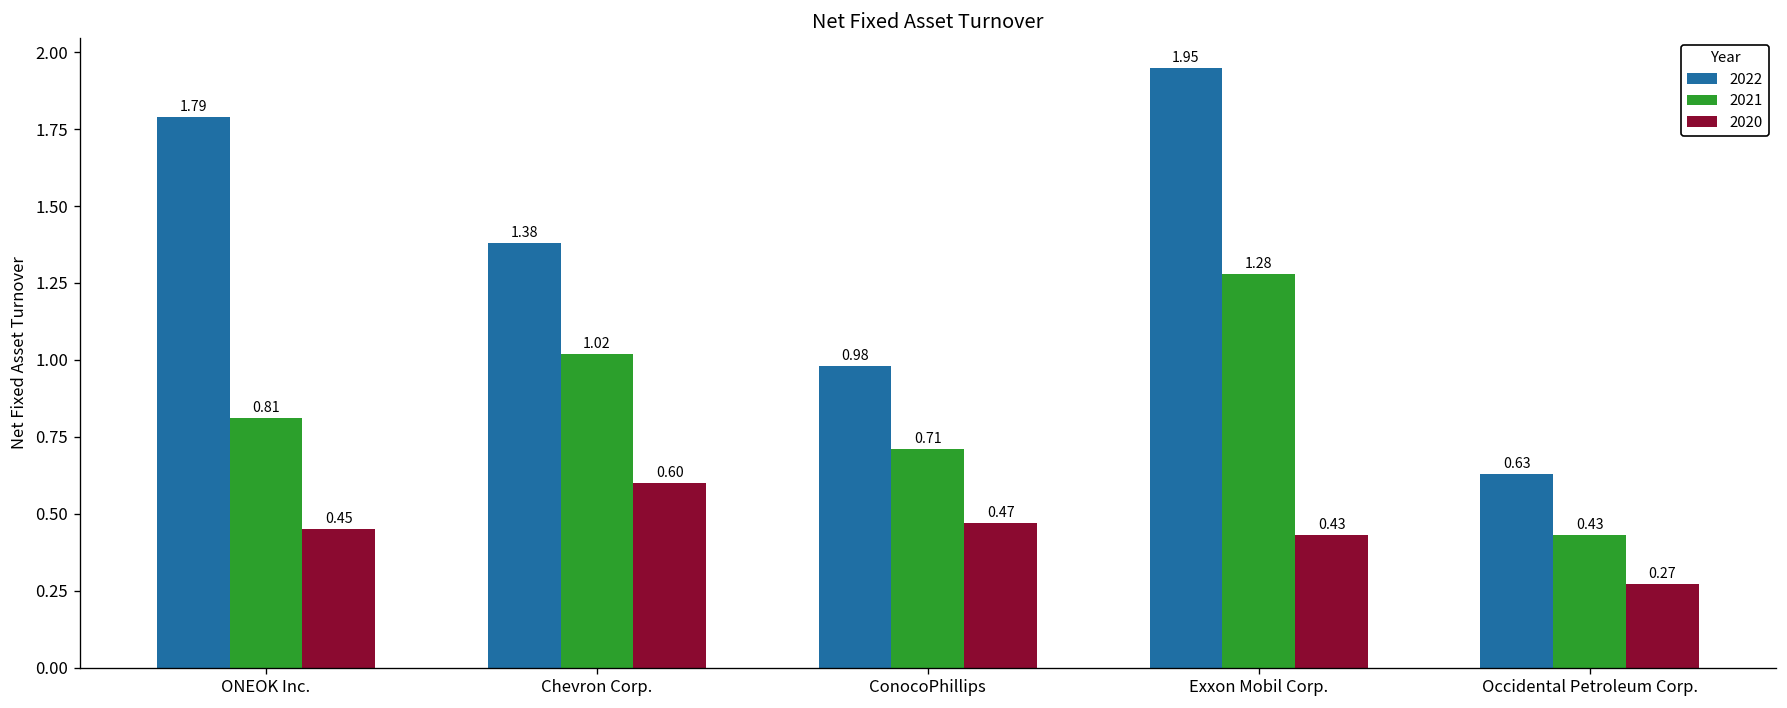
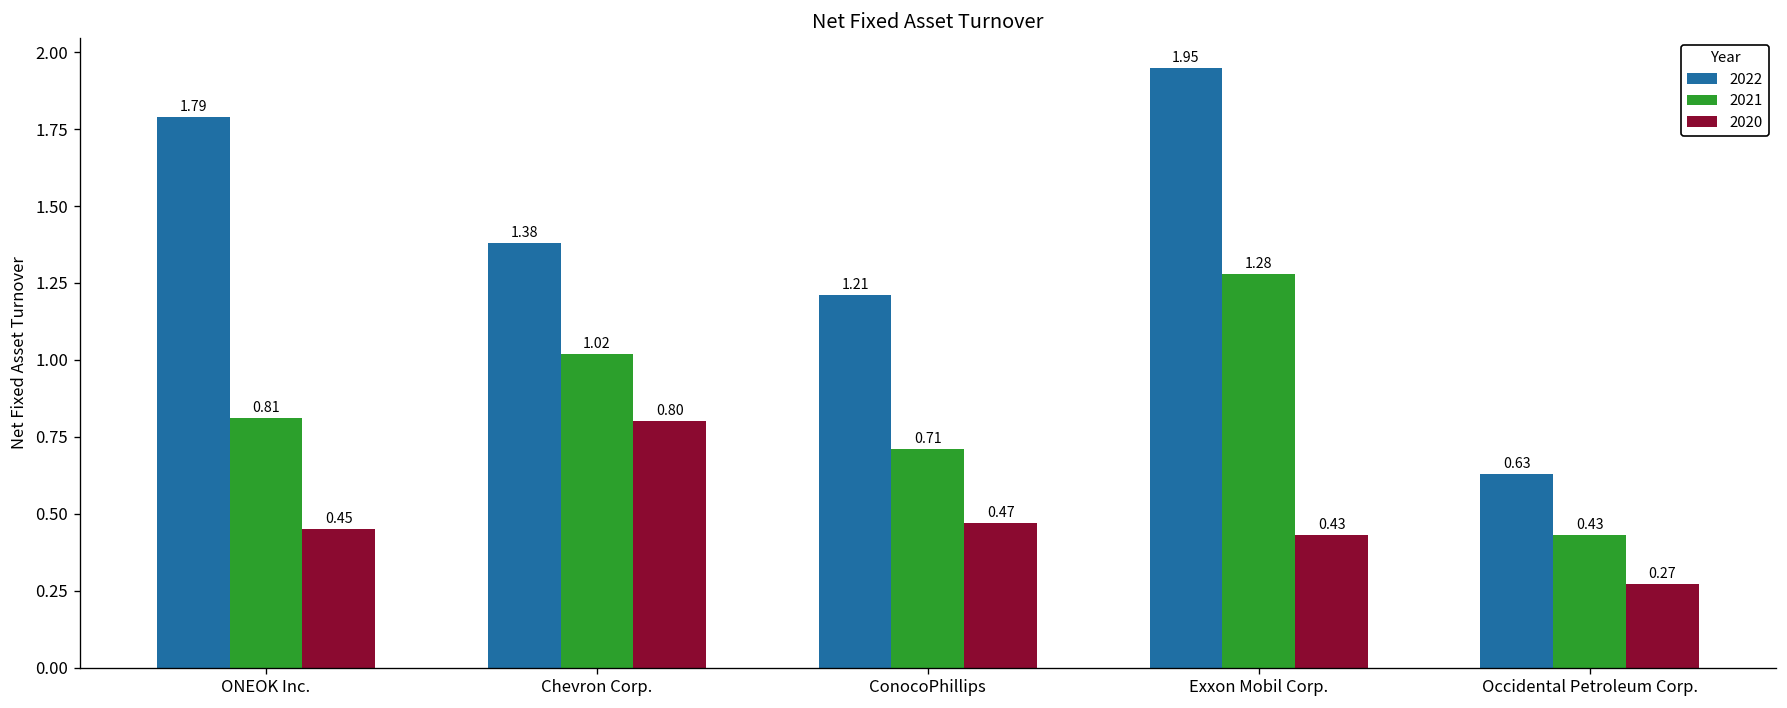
  {
    "2022": {
      "ONEOK Inc.": 1.79,
      "Chevron Corp.": 1.38,
-     "ConocoPhillips": 0.98,
+     "ConocoPhillips": 1.21,
      "Exxon Mobil Corp.": 1.95,
      "Occidental Petroleum Corp.": 0.63
    },
    "2021": {
      "ONEOK Inc.": 0.81,
      "Chevron Corp.": 1.02,
      "ConocoPhillips": 0.71,
      "Exxon Mobil Corp.": 1.28,
      "Occidental Petroleum Corp.": 0.43
    },
    "2020": {
      "ONEOK Inc.": 0.45,
-     "Chevron Corp.": 0.60,
+     "Chevron Corp.": 0.80,
      "ConocoPhillips": 0.47,
      "Exxon Mobil Corp.": 0.43,
      "Occidental Petroleum Corp.": 0.27
    }
  }
